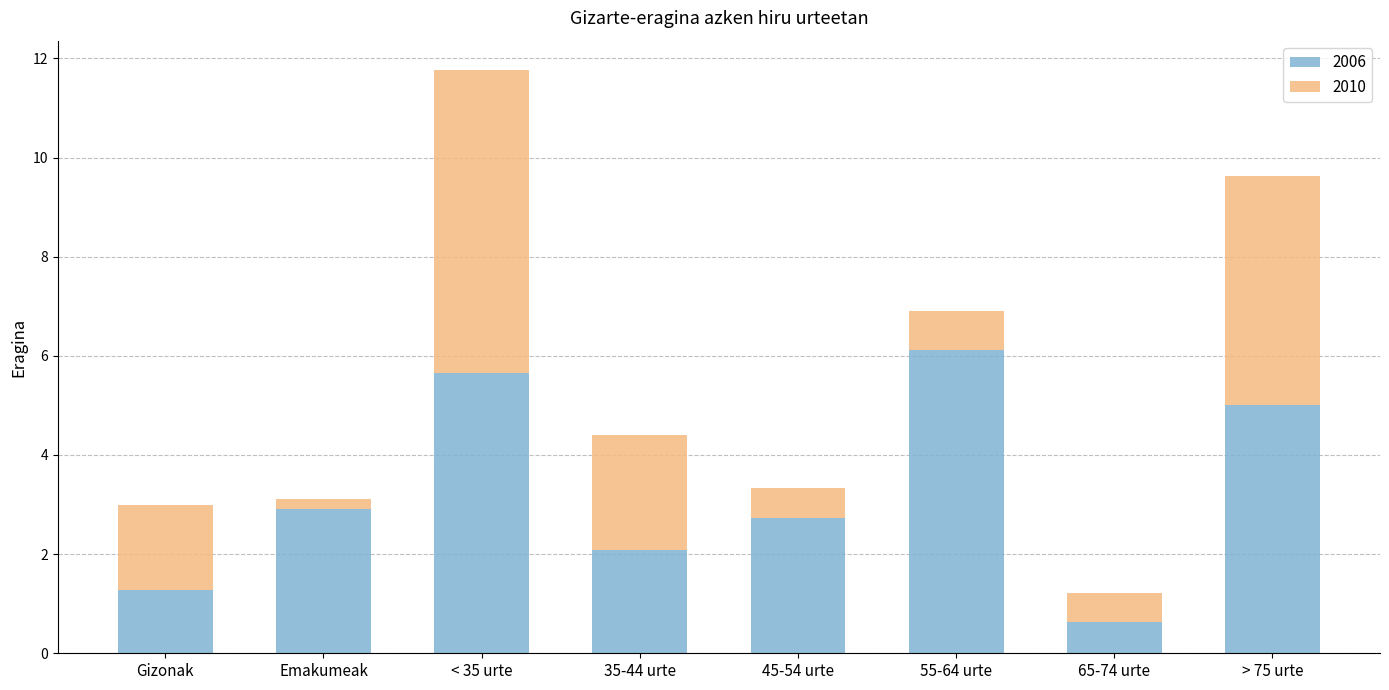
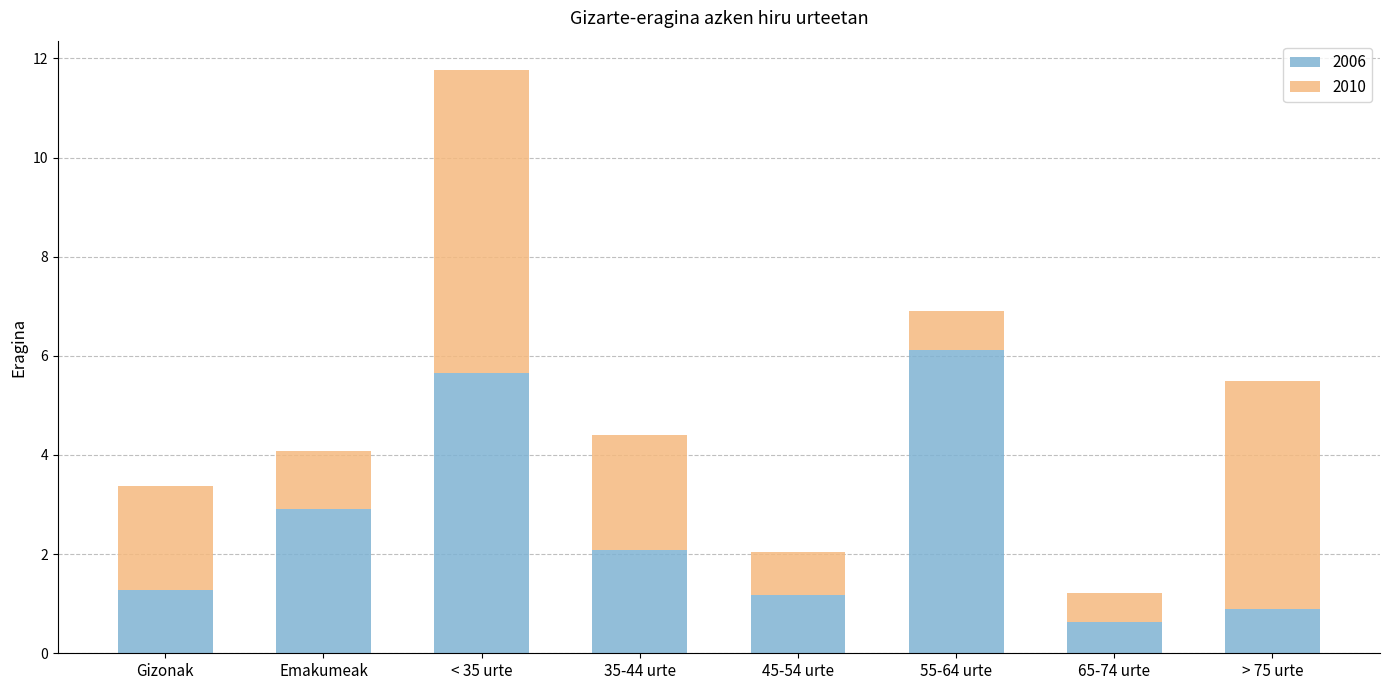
  {
    "2006": {
      "Gizonak": 1.3,
      "Emakumeak": 2.9,
      "< 35 urte": 5.7,
      "35-44 urte": 2.1,
-     "45-54 urte": 2.7,
+     "45-54 urte": 1.2,
      "55-64 urte": 6.1,
      "65-74 urte": 0.6,
-     "> 75 urte": 5.0
+     "> 75 urte": 0.9
    },
    "2010": {
-     "Gizonak": 1.7,
-     "Emakumeak": 0.2,
+     "Gizonak": 2.1,
+     "Emakumeak": 1.2,
      "< 35 urte": 6.1,
      "35-44 urte": 2.3,
-     "45-54 urte": 0.6,
+     "45-54 urte": 0.9,
      "55-64 urte": 0.8,
      "65-74 urte": 0.6,
      "> 75 urte": 4.6
    }
  }
